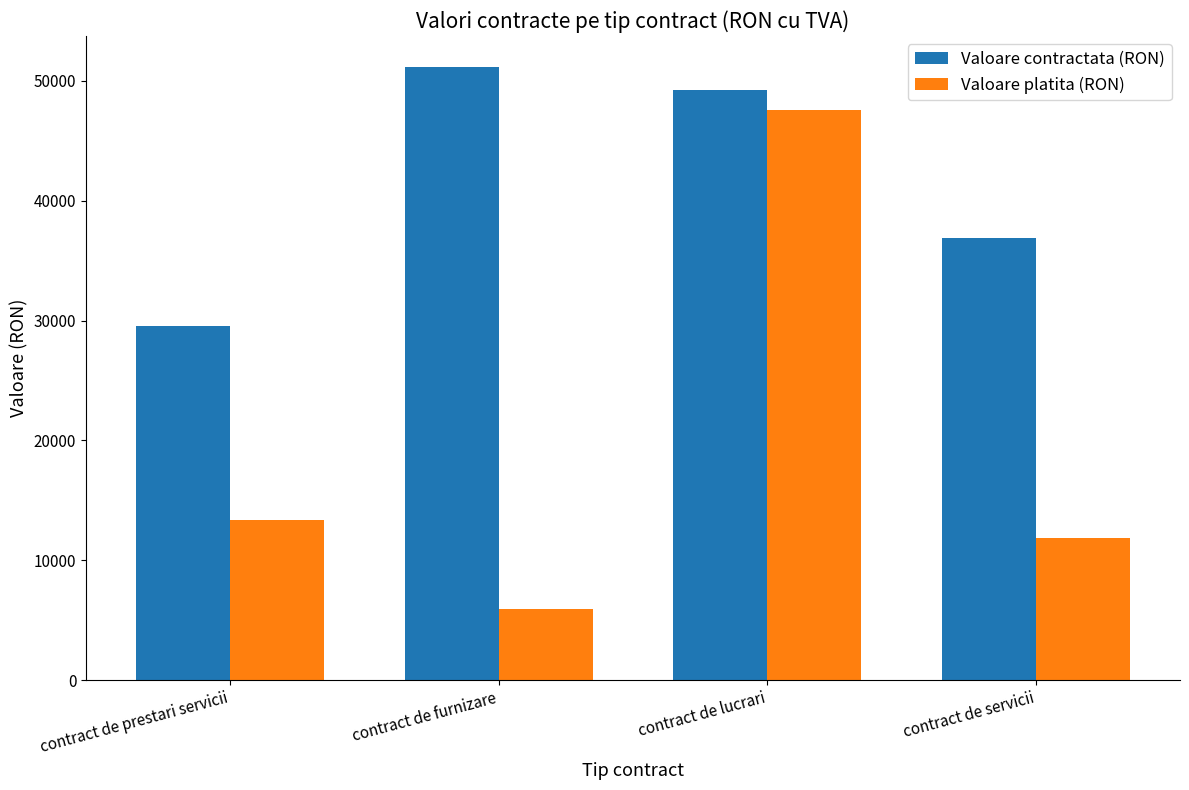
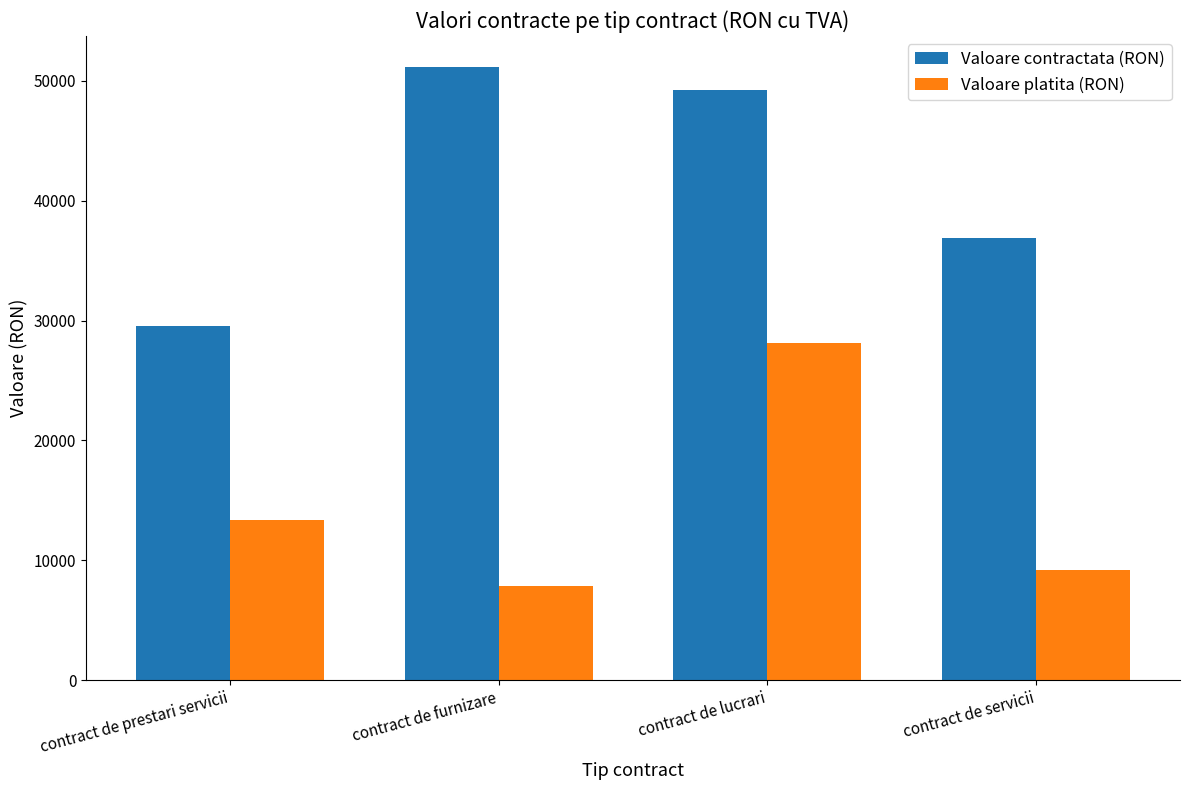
  {
    "Valoare contractata (RON)": {
      "contract de prestari servicii": 29500,
      "contract de furnizare": 51200,
      "contract de lucrari": 49200,
      "contract de servicii": 36900
    },
    "Valoare platita (RON)": {
      "contract de prestari servicii": 13300,
-     "contract de furnizare": 6000,
-     "contract de lucrari": 47600,
-     "contract de servicii": 11900
+     "contract de furnizare": 7800,
+     "contract de lucrari": 28200,
+     "contract de servicii": 9200
    }
  }
